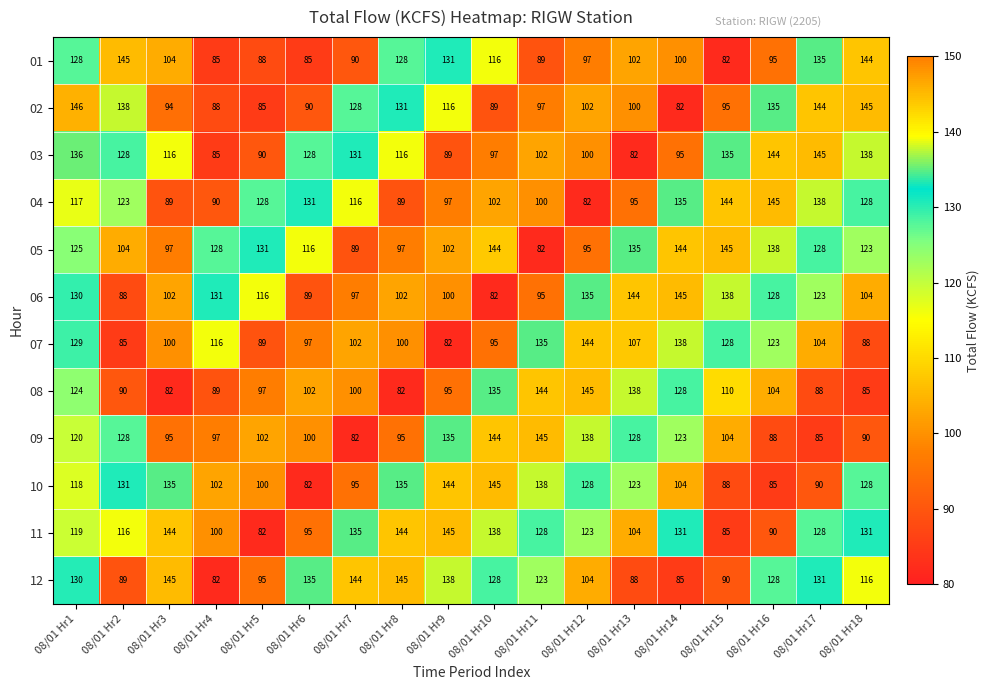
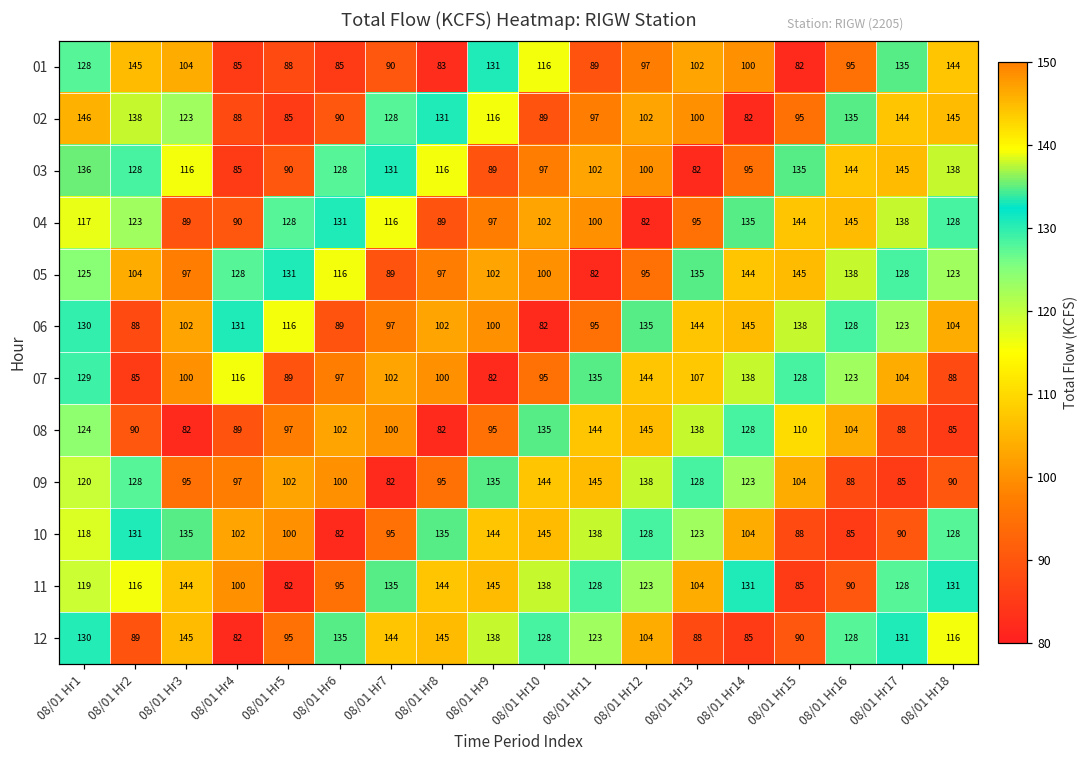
  {
    "01": {
      "08/01 Hr1": 128,
      "08/01 Hr2": 145,
      "08/01 Hr3": 104,
      "08/01 Hr4": 85,
      "08/01 Hr5": 88,
      "08/01 Hr6": 85,
      "08/01 Hr7": 90,
-     "08/01 Hr8": 128,
+     "08/01 Hr8": 83,
      "08/01 Hr9": 131,
      "08/01 Hr10": 116,
      "08/01 Hr11": 89,
      "08/01 Hr12": 97,
      "08/01 Hr13": 102,
      "08/01 Hr14": 100,
      "08/01 Hr15": 82,
      "08/01 Hr16": 95,
      "08/01 Hr17": 135,
      "08/01 Hr18": 144
    },
    "02": {
      "08/01 Hr1": 146,
      "08/01 Hr2": 138,
-     "08/01 Hr3": 94,
+     "08/01 Hr3": 123,
      "08/01 Hr4": 88,
      "08/01 Hr5": 85,
      "08/01 Hr6": 90,
      "08/01 Hr7": 128,
      "08/01 Hr8": 131,
      "08/01 Hr9": 116,
      "08/01 Hr10": 89,
      "08/01 Hr11": 97,
      "08/01 Hr12": 102,
      "08/01 Hr13": 100,
      "08/01 Hr14": 82,
      "08/01 Hr15": 95,
      "08/01 Hr16": 135,
      "08/01 Hr17": 144,
      "08/01 Hr18": 145
    },
    "05": {
      "08/01 Hr1": 125,
      "08/01 Hr2": 104,
      "08/01 Hr3": 97,
      "08/01 Hr4": 128,
      "08/01 Hr5": 131,
      "08/01 Hr6": 116,
      "08/01 Hr7": 89,
      "08/01 Hr8": 97,
      "08/01 Hr9": 102,
-     "08/01 Hr10": 144,
+     "08/01 Hr10": 100,
      "08/01 Hr11": 82,
      "08/01 Hr12": 95,
      "08/01 Hr13": 135,
      "08/01 Hr14": 144,
      "08/01 Hr15": 145,
      "08/01 Hr16": 138,
      "08/01 Hr17": 128,
      "08/01 Hr18": 123
    }
  }
